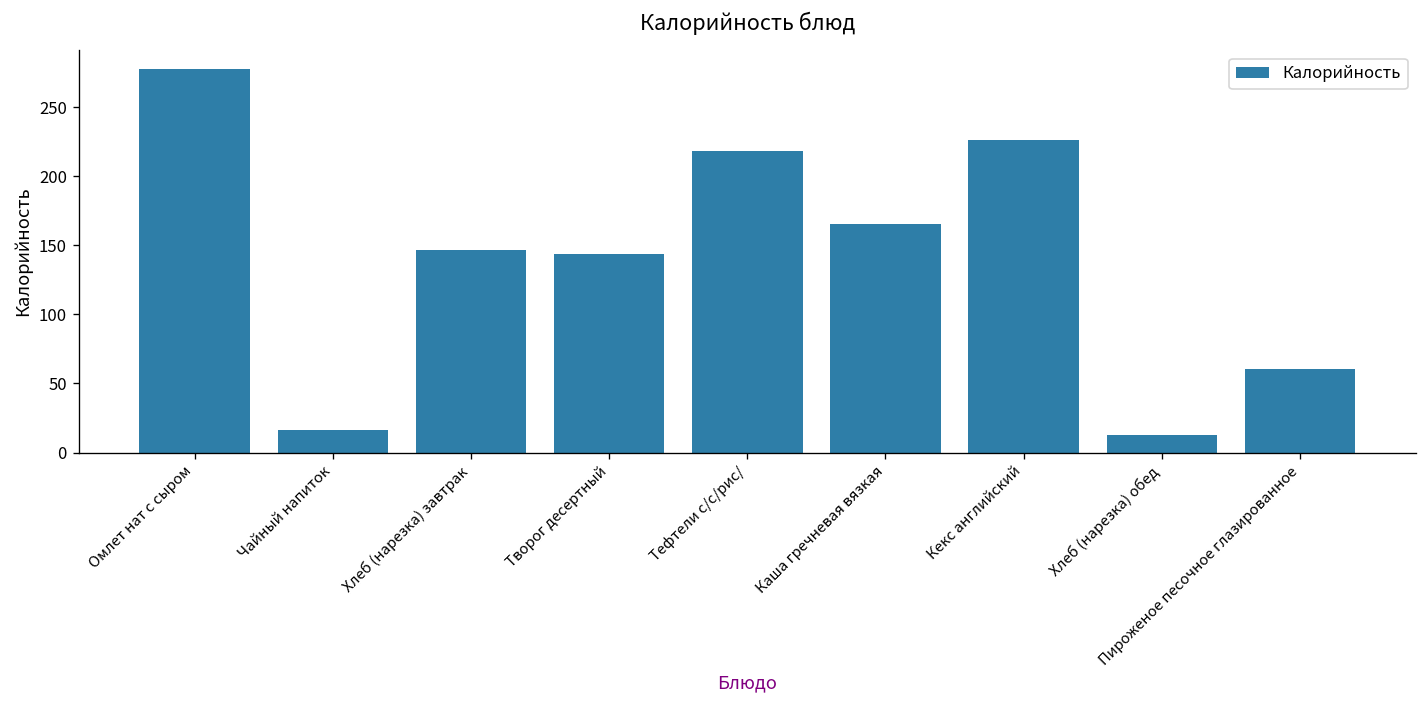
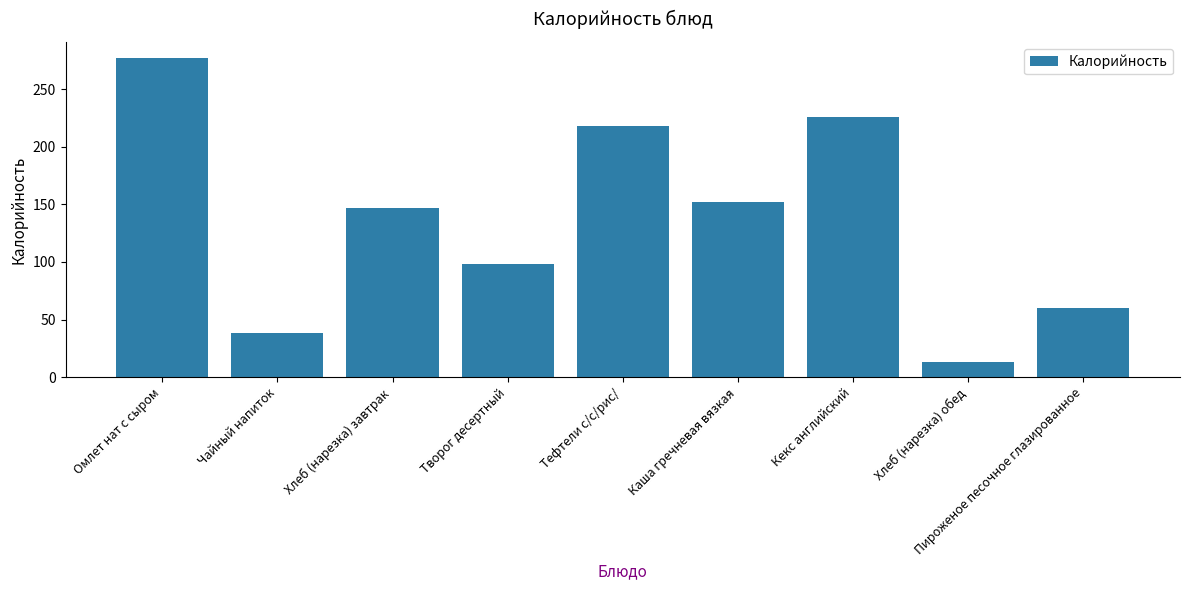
  {
    "Омлет нат с сыром": 277,
-   "Чайный напиток": 16,
+   "Чайный напиток": 38,
    "Хлеб (нарезка) завтрак": 147,
-   "Творог десертный": 144,
+   "Творог десертный": 98,
    "Тефтели с/с/рис/": 218,
-   "Каша гречневая вязкая": 166,
+   "Каша гречневая вязкая": 152,
    "Кекс английский": 226,
    "Хлеб (нарезка) обед": 13,
    "Пироженое песочное глазированное": 60
  }
